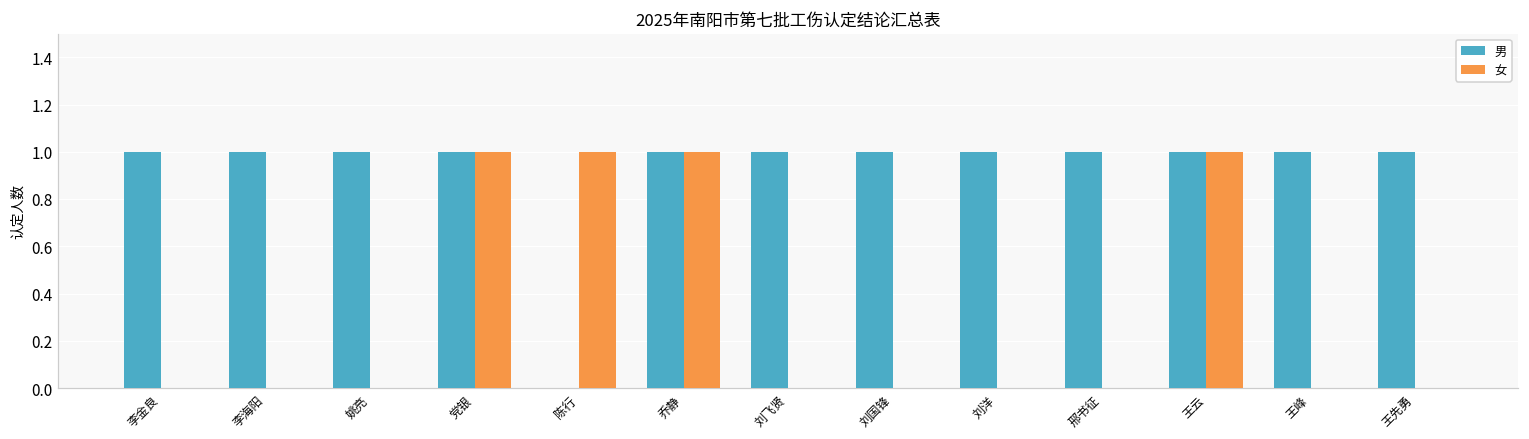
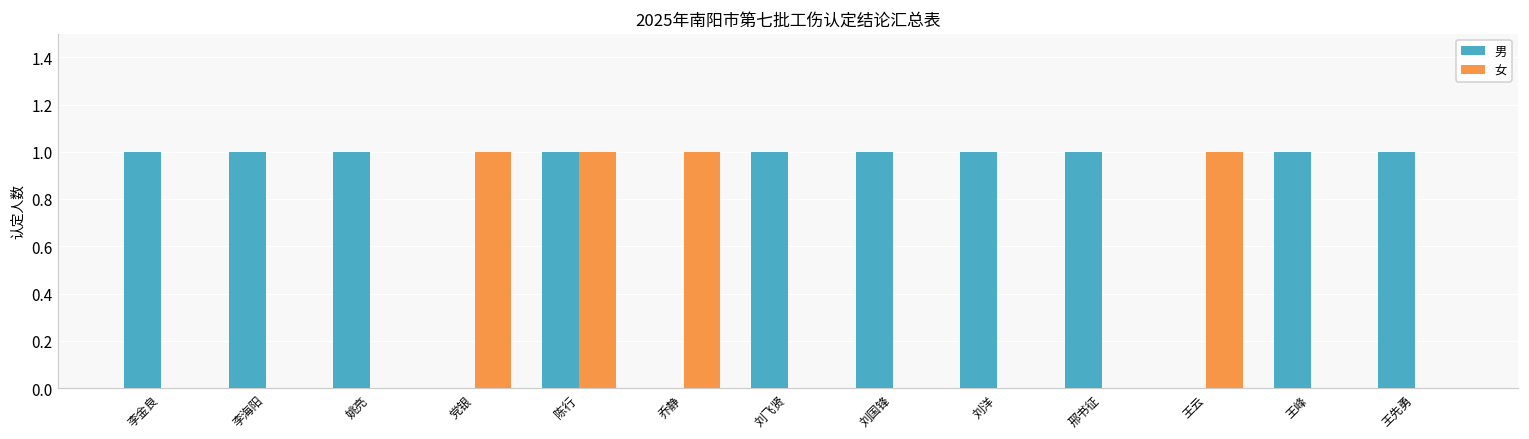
  {
    "男": {
      "李金良": 1,
      "李海阳": 1,
      "姚亮": 1,
-     "党银": 1,
-     "陈行": 0,
-     "乔静": 1,
+     "党银": 0,
+     "陈行": 1,
+     "乔静": 0,
      "刘飞贤": 1,
      "刘国锋": 1,
      "刘洋": 1,
      "邢书征": 1,
-     "王云": 1,
+     "王云": 0,
      "王峰": 1,
      "王先勇": 1
    },
    "女": {
      "李金良": 0,
      "李海阳": 0,
      "姚亮": 0,
      "党银": 1,
      "陈行": 1,
      "乔静": 1,
      "刘飞贤": 0,
      "刘国锋": 0,
      "刘洋": 0,
      "邢书征": 0,
      "王云": 1,
      "王峰": 0,
      "王先勇": 0
    }
  }
